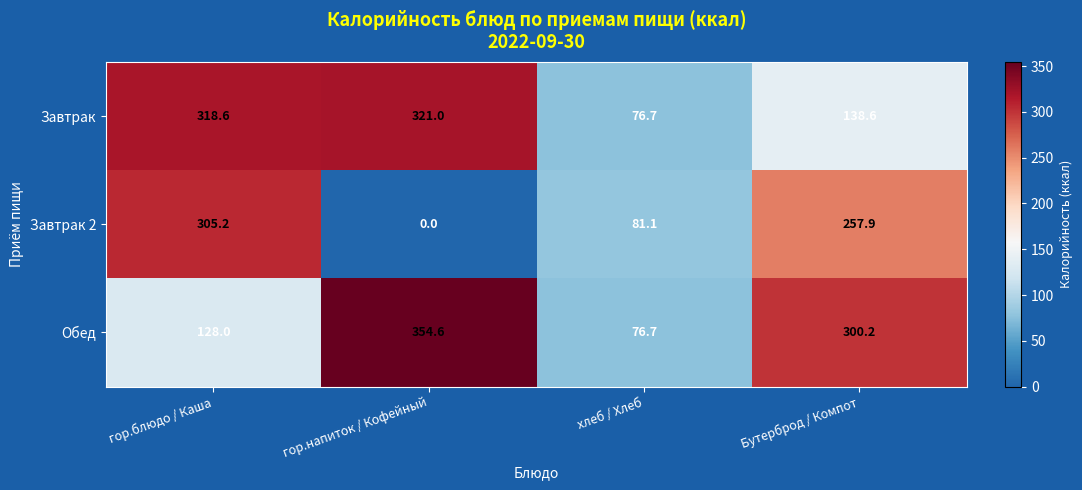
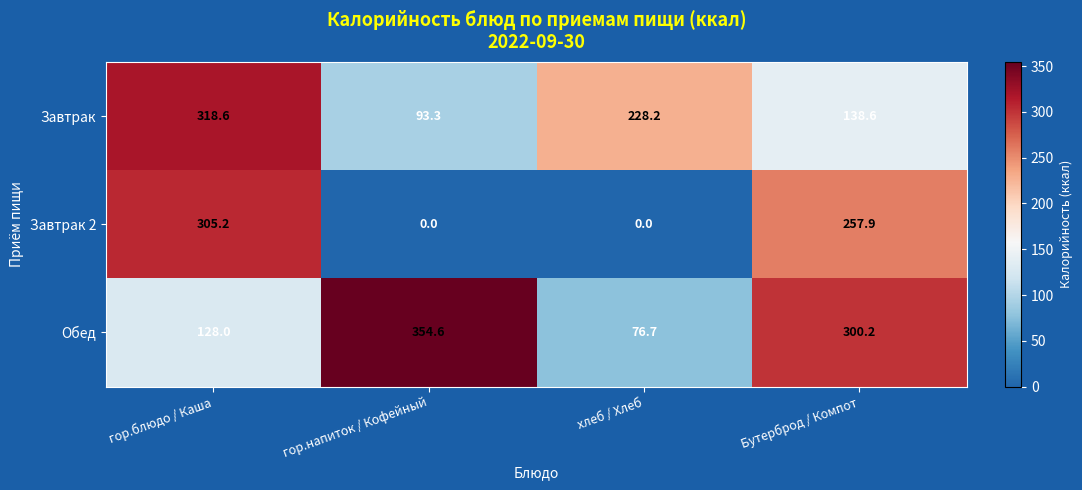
  {
    "Завтрак": {
      "гор.блюдо / Каша": 318.6,
-     "гор.напиток / Кофейный": 321.0,
-     "хлеб / Хлеб": 76.7
+     "гор.напиток / Кофейный": 93.3,
+     "хлеб / Хлеб": 228.2
    },
    "Завтрак 2": {
      "гор.блюдо / Каша": 305.2,
      "гор.напиток / Кофейный": 0.0,
-     "хлеб / Хлеб": 81.1,
+     "хлеб / Хлеб": 0.0,
      "Бутерброд / Компот": 257.9
    },
    "Обед": {
      "гор.напиток / Кофейный": 354.6,
      "хлеб / Хлеб": 76.7,
      "Бутерброд / Компот": 300.2
    }
  }
